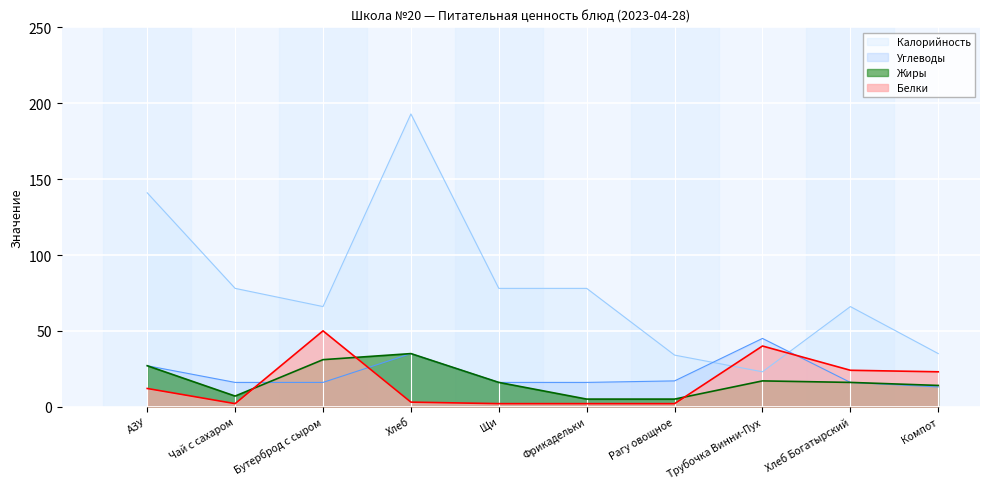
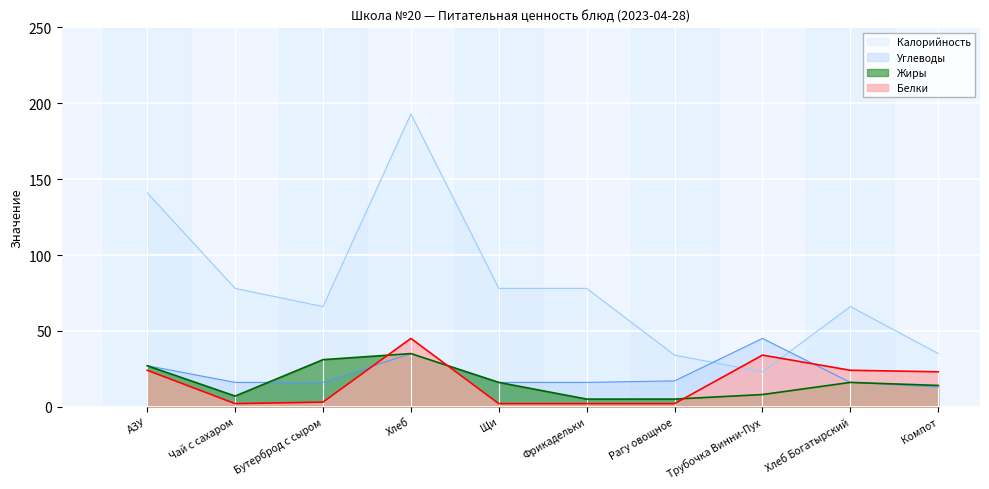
  {
    "Жиры": {
      "Чай с сахаром": 7,
      "Бутерброд с сыром": 31,
      "Фрикадельки": 5,
      "Рагу овощное": 5,
-     "Трубочка Винни-Пух": 17
+     "Трубочка Винни-Пух": 8
    },
    "Белки": {
-     "АЗУ": 12,
+     "АЗУ": 24,
      "Чай с сахаром": 2,
-     "Бутерброд с сыром": 50,
-     "Хлеб": 3,
+     "Бутерброд с сыром": 3,
+     "Хлеб": 45,
      "Щи": 2,
      "Фрикадельки": 2,
      "Рагу овощное": 2,
-     "Трубочка Винни-Пух": 40,
+     "Трубочка Винни-Пух": 34,
      "Хлеб Богатырский": 24,
      "Компот": 23
    }
  }
